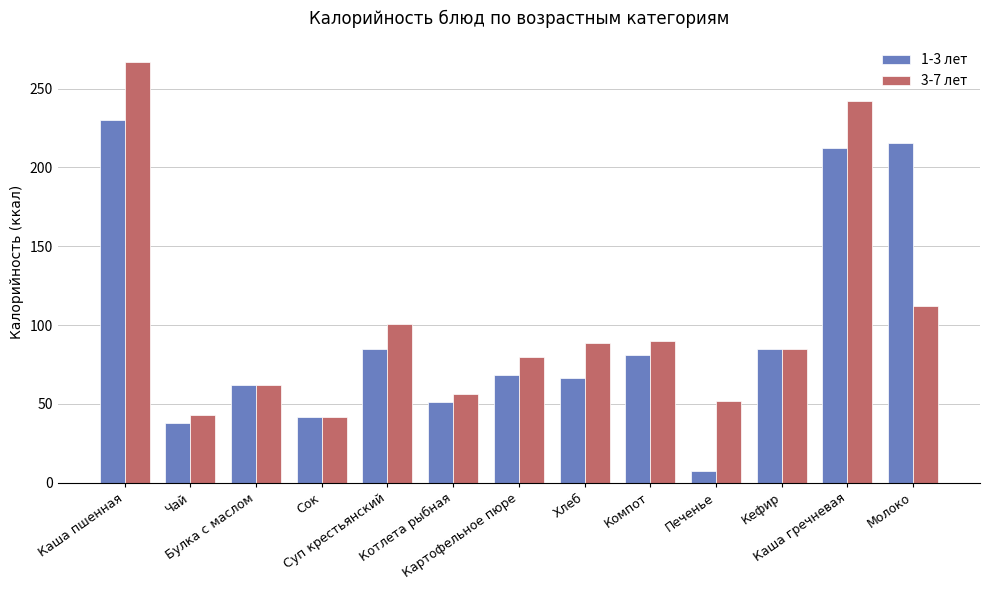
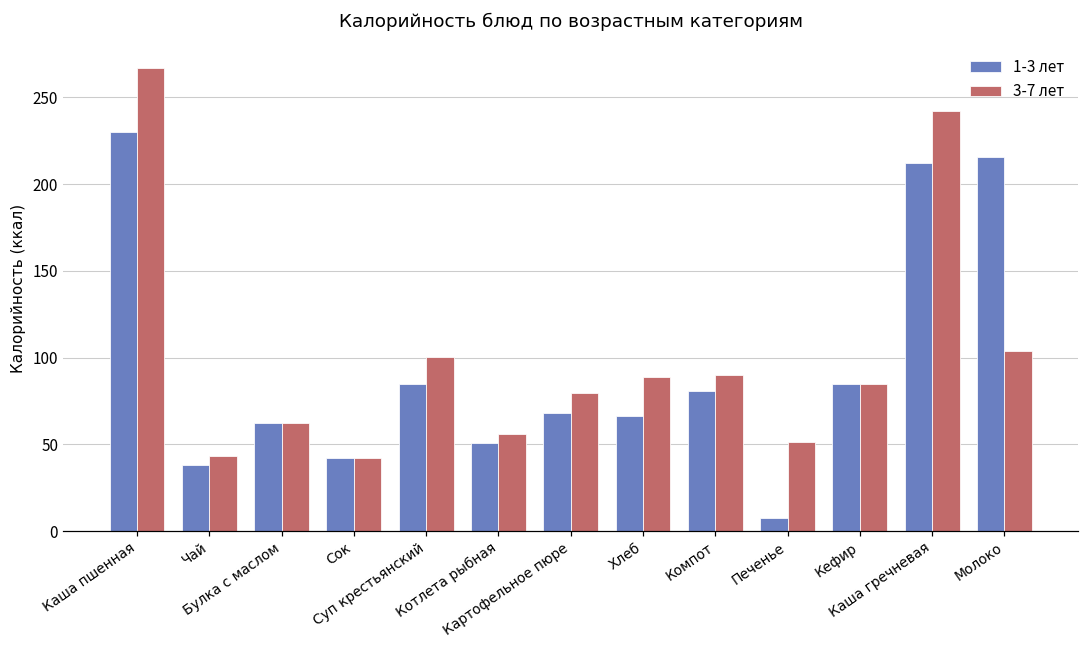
  {
    "1-3 лет": {
      "Каша пшенная": 230,
      "Чай": 38,
      "Булка с маслом": 62,
      "Сок": 42,
      "Суп крестьянский": 85,
      "Котлета рыбная": 51,
      "Картофельное пюре": 68,
      "Хлеб": 67,
      "Компот": 81,
      "Печенье": 8,
      "Кефир": 85,
      "Каша гречневая": 212,
      "Молоко": 215
    },
    "3-7 лет": {
      "Каша пшенная": 267,
      "Чай": 43,
      "Булка с маслом": 62,
      "Сок": 42,
      "Суп крестьянский": 101,
      "Котлета рыбная": 56,
      "Картофельное пюре": 80,
      "Хлеб": 89,
      "Компот": 90,
      "Печенье": 52,
      "Кефир": 85,
      "Каша гречневая": 242,
-     "Молоко": 112
+     "Молоко": 104
    }
  }
